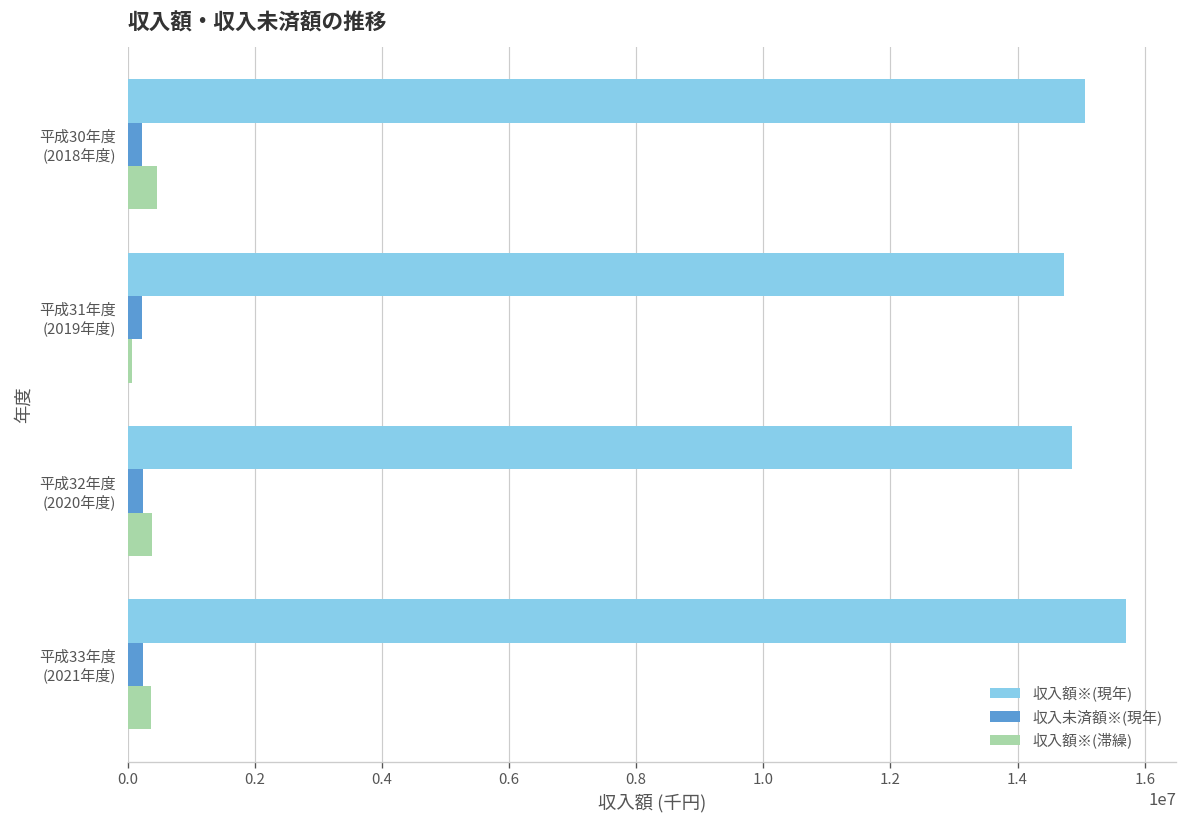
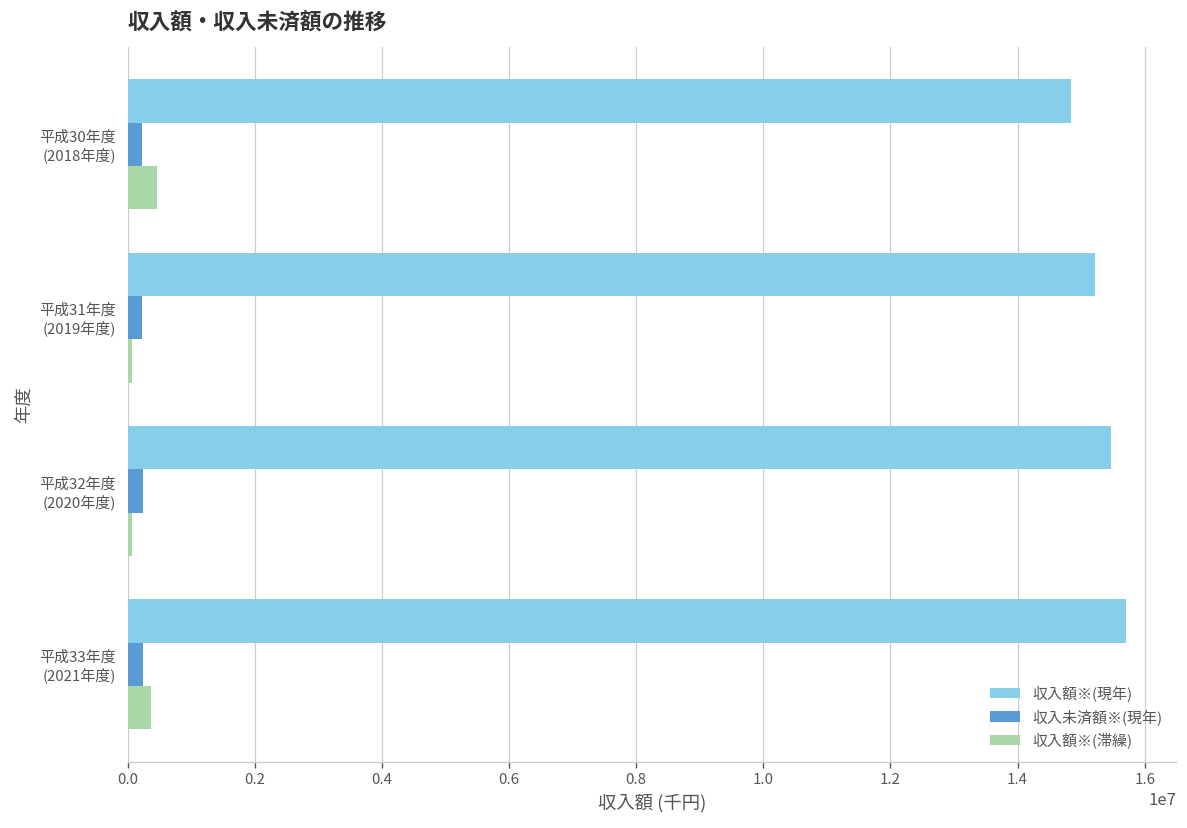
  {
    "収入額※(現年)": {
-     "平成30年度 (2018年度)": 15100000,
-     "平成31年度 (2019年度)": 14700000,
-     "平成32年度 (2020年度)": 14900000,
+     "平成30年度 (2018年度)": 14800000,
+     "平成31年度 (2019年度)": 15200000,
+     "平成32年度 (2020年度)": 15500000,
      "平成33年度 (2021年度)": 15700000
    },
    "収入未済額※(現年)": {
      "平成30年度 (2018年度)": 200000,
      "平成31年度 (2019年度)": 200000,
      "平成32年度 (2020年度)": 200000,
      "平成33年度 (2021年度)": 200000
    },
    "収入額※(滞繰)": {
      "平成30年度 (2018年度)": 500000,
      "平成31年度 (2019年度)": 100000,
-     "平成32年度 (2020年度)": 400000,
+     "平成32年度 (2020年度)": 100000,
      "平成33年度 (2021年度)": 400000
    }
  }
